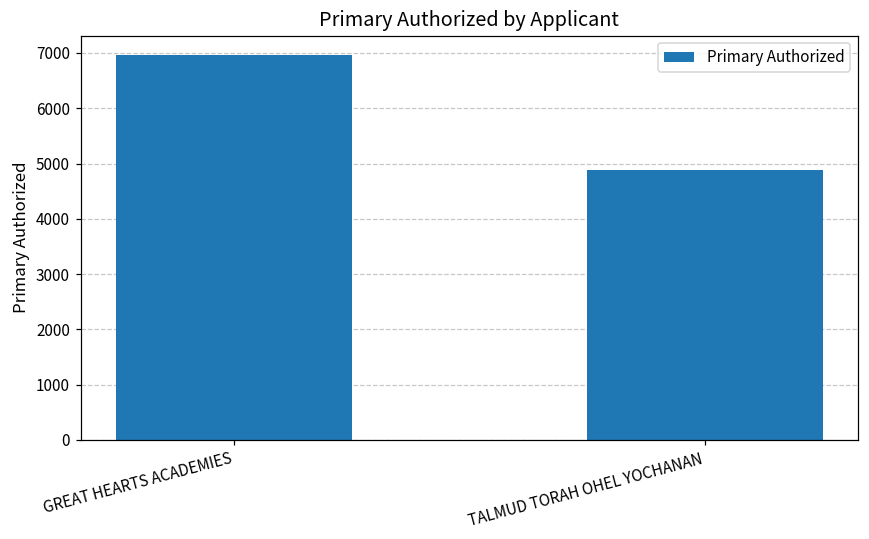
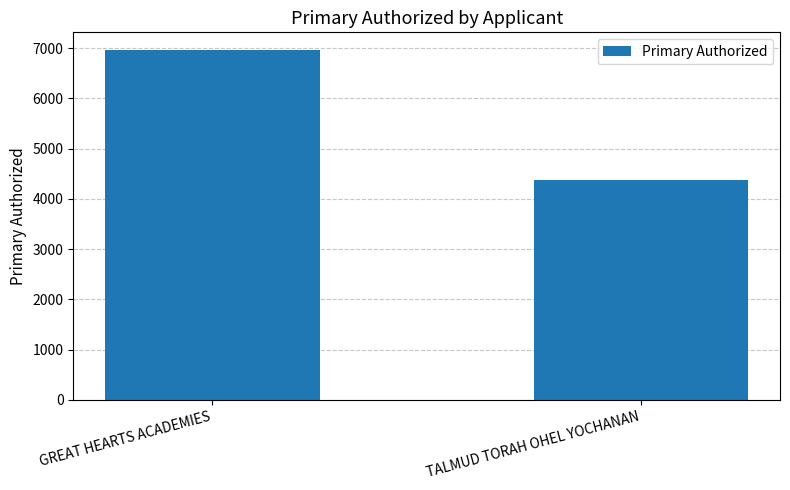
  {
    "GREAT HEARTS ACADEMIES": 7000,
-   "TALMUD TORAH OHEL YOCHANAN": 4900
+   "TALMUD TORAH OHEL YOCHANAN": 4400
  }
